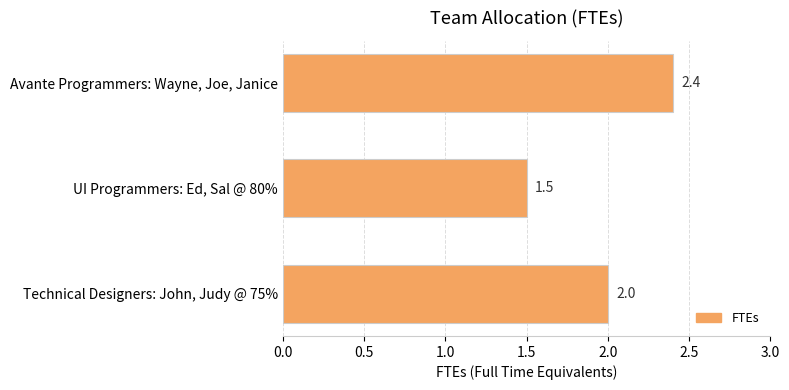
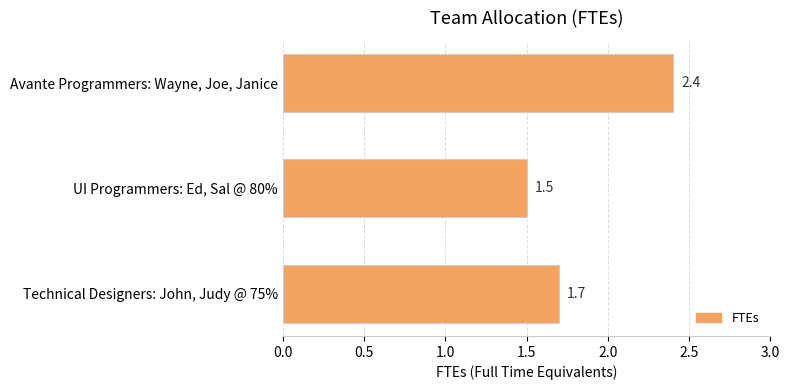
  {
    "Avante Programmers: Wayne, Joe, Janice": 2.4,
    "UI Programmers: Ed, Sal @ 80%": 1.5,
-   "Technical Designers: John, Judy @ 75%": 2.0
+   "Technical Designers: John, Judy @ 75%": 1.7
  }
